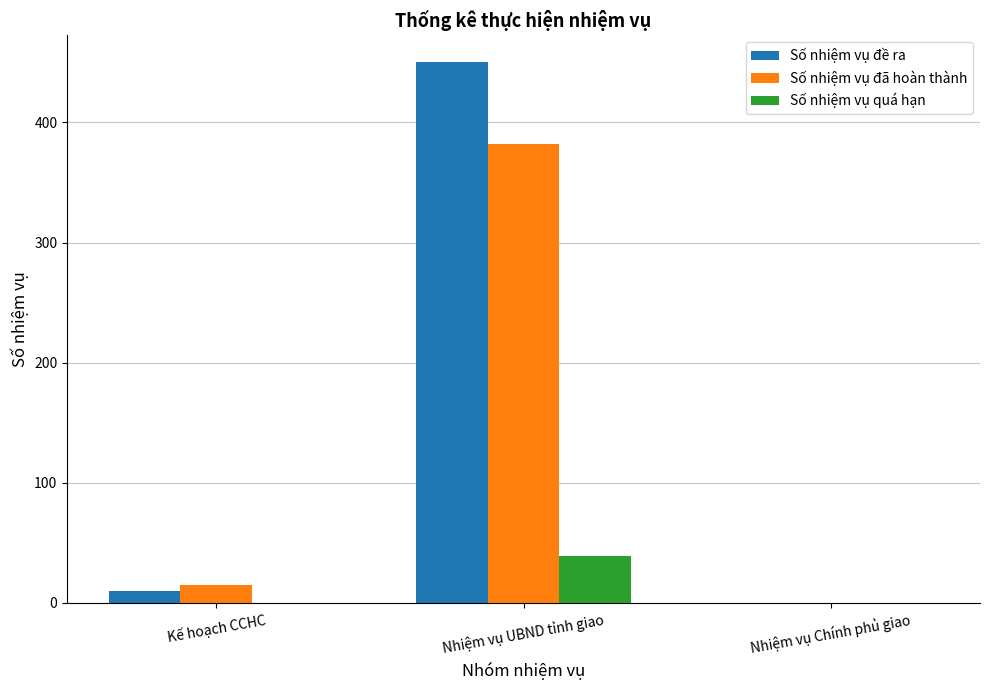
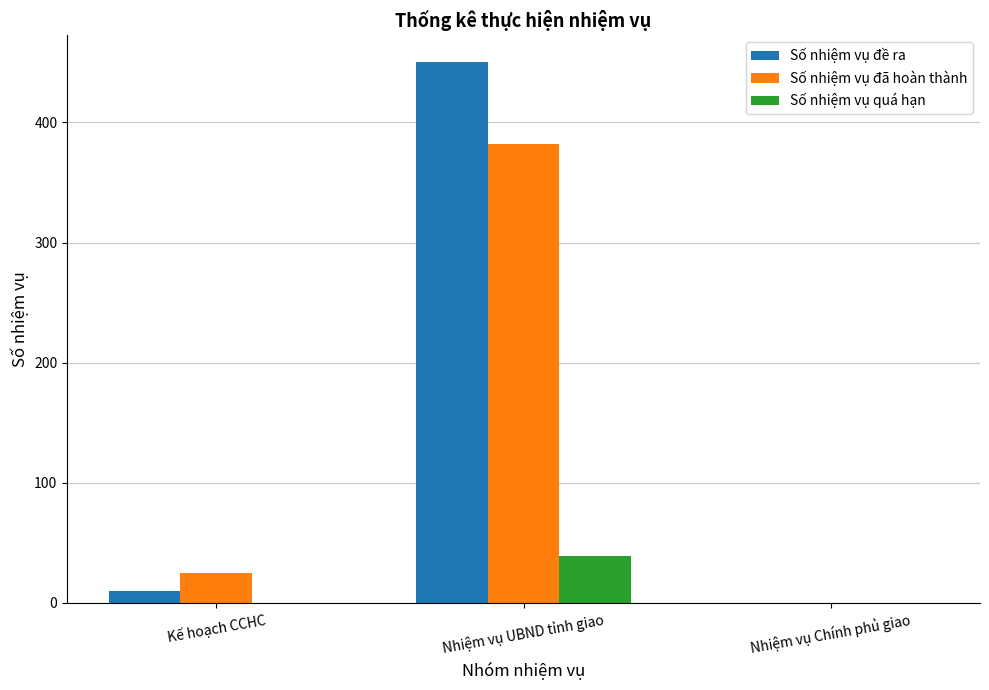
  {
    "Số nhiệm vụ đề ra": {
      "Kế hoạch CCHC": 10,
      "Nhiệm vụ UBND tỉnh giao": 450,
      "Nhiệm vụ Chính phủ giao": 0
    },
    "Số nhiệm vụ đã hoàn thành": {
-     "Kế hoạch CCHC": 15,
+     "Kế hoạch CCHC": 25,
      "Nhiệm vụ UBND tỉnh giao": 382,
      "Nhiệm vụ Chính phủ giao": 0
    },
    "Số nhiệm vụ quá hạn": {
      "Kế hoạch CCHC": 0,
      "Nhiệm vụ UBND tỉnh giao": 39,
      "Nhiệm vụ Chính phủ giao": 0
    }
  }
